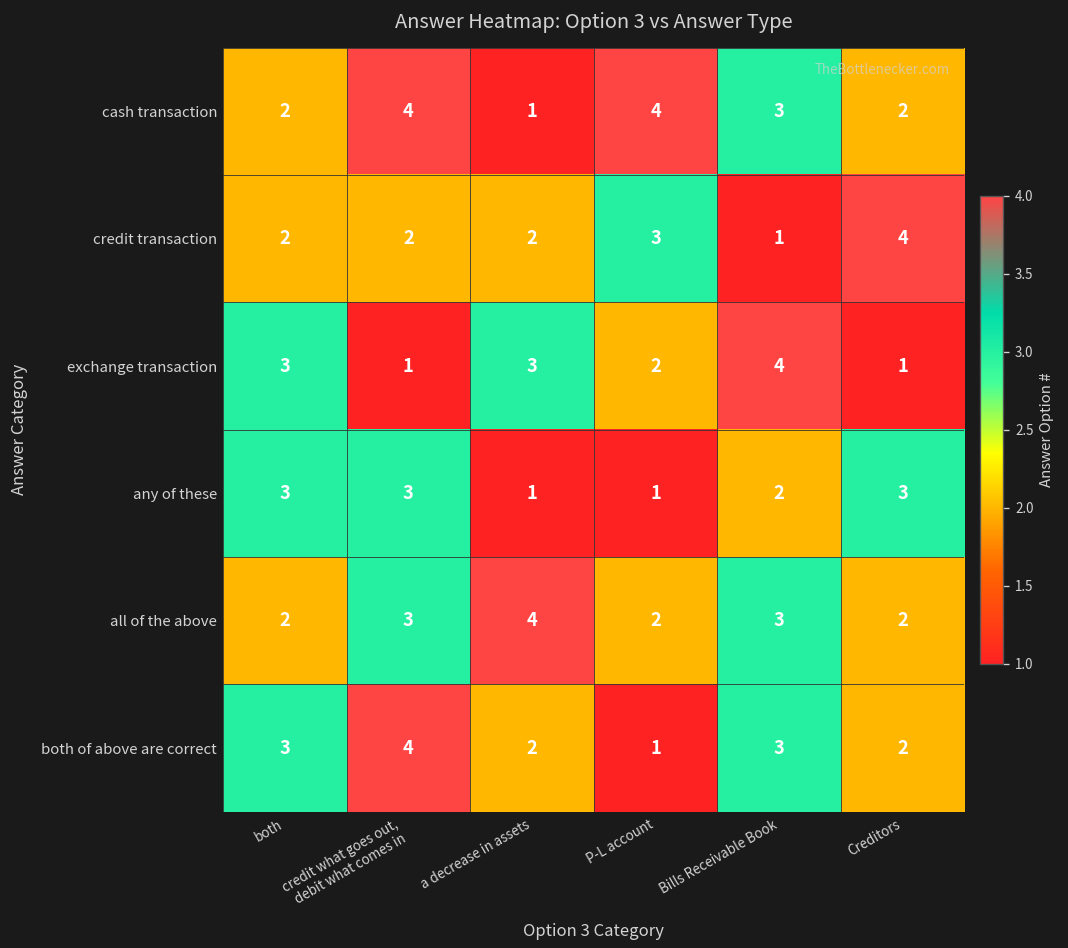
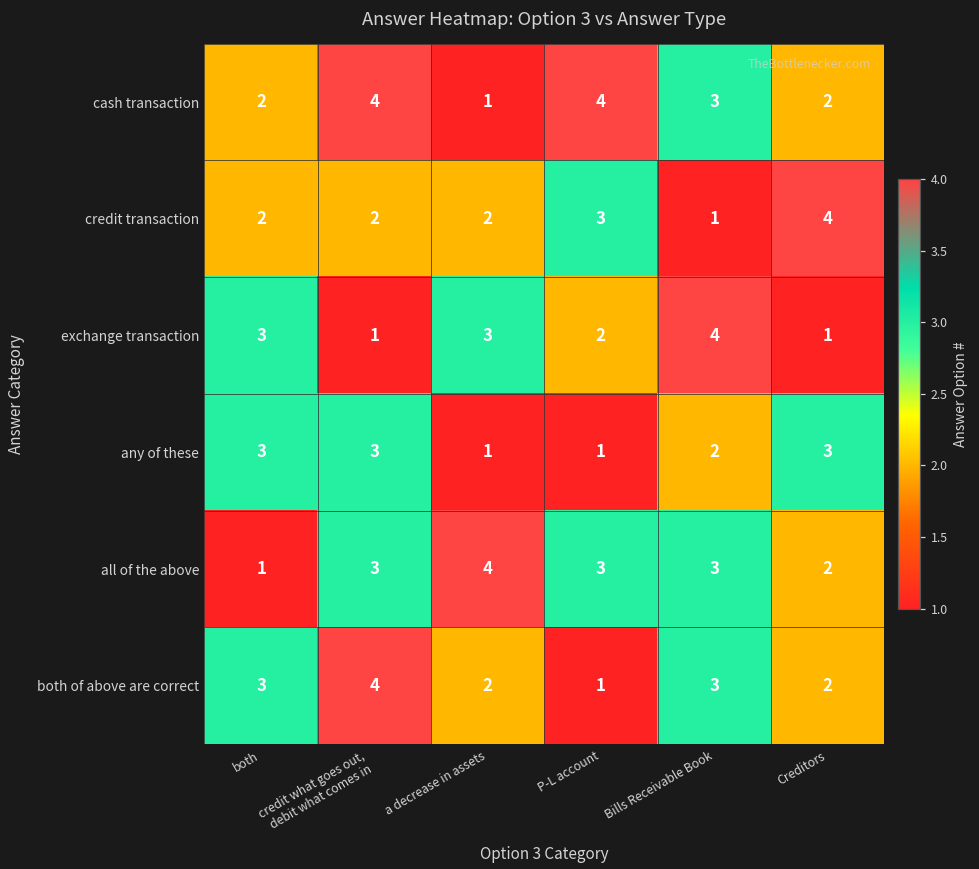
  {
    "cash transaction": {
      "both": 2,
      "credit what goes out, debit what comes in": 4,
      "a decrease in assets": 1,
      "P-L account": 4,
      "Bills Receivable Book": 3
    },
    "credit transaction": {
      "both": 2,
      "credit what goes out, debit what comes in": 2,
      "a decrease in assets": 2,
      "P-L account": 3,
      "Bills Receivable Book": 1,
      "Creditors": 4
    },
    "exchange transaction": {
      "both": 3,
      "credit what goes out, debit what comes in": 1,
      "a decrease in assets": 3,
      "P-L account": 2,
      "Bills Receivable Book": 4,
      "Creditors": 1
    },
    "any of these": {
      "both": 3,
      "credit what goes out, debit what comes in": 3,
      "a decrease in assets": 1,
      "P-L account": 1,
      "Bills Receivable Book": 2,
      "Creditors": 3
    },
    "all of the above": {
-     "both": 2,
+     "both": 1,
      "credit what goes out, debit what comes in": 3,
      "a decrease in assets": 4,
-     "P-L account": 2,
+     "P-L account": 3,
      "Bills Receivable Book": 3,
      "Creditors": 2
    },
    "both of above are correct": {
      "both": 3,
      "credit what goes out, debit what comes in": 4,
      "a decrease in assets": 2,
      "P-L account": 1,
      "Bills Receivable Book": 3,
      "Creditors": 2
    }
  }
